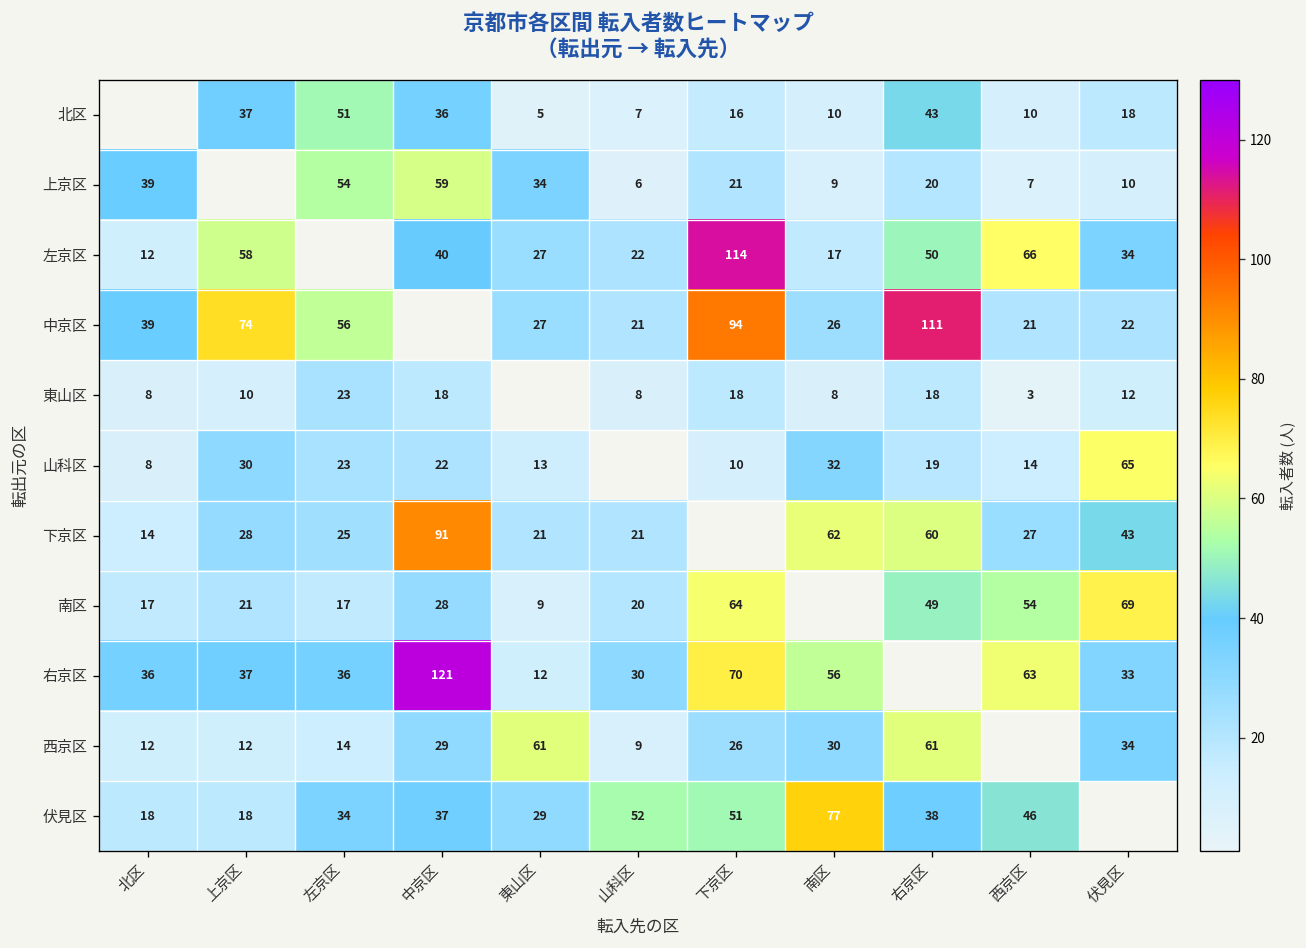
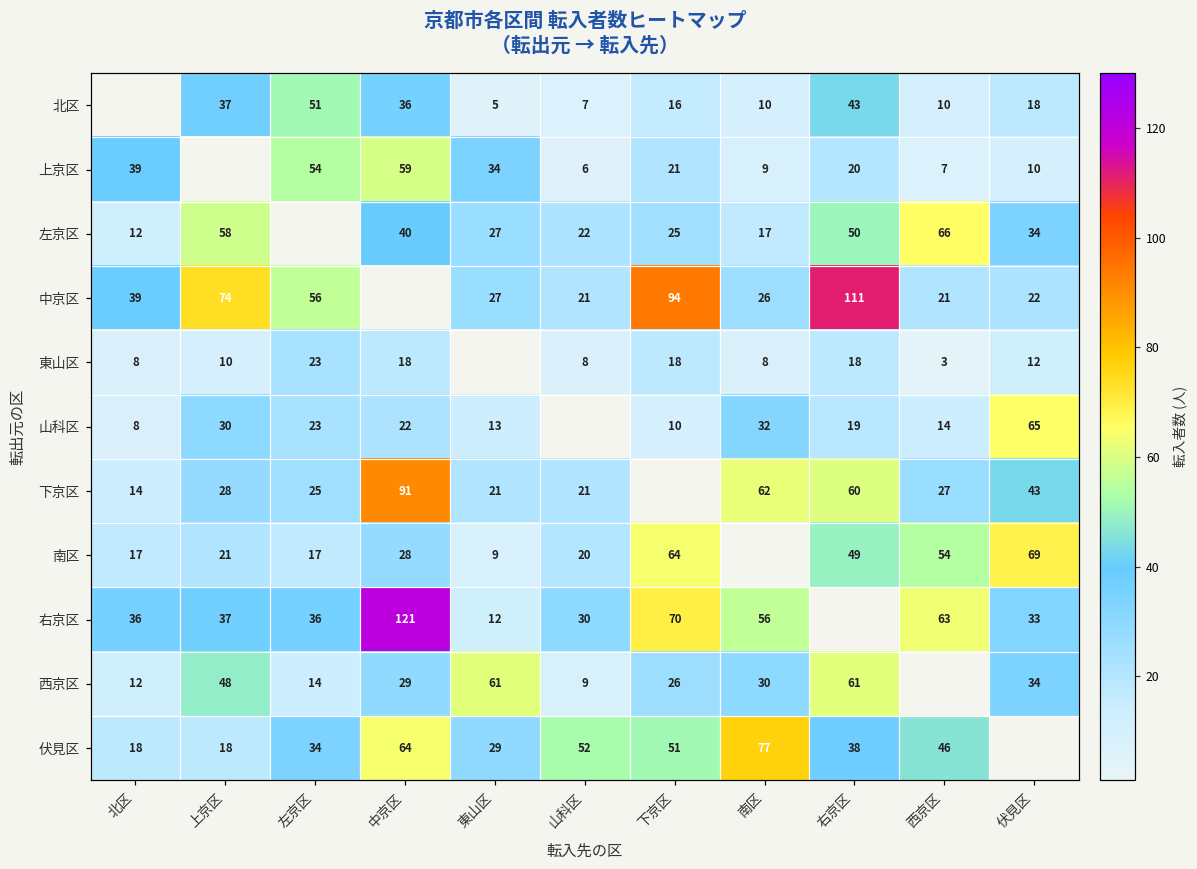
  {
    "北区": {
      "上京区": 37,
      "左京区": 51,
      "中京区": 36,
      "東山区": 5,
      "山科区": 7,
      "下京区": 16,
      "南区": 10,
      "右京区": 43,
      "西京区": 10,
      "伏見区": 18
    },
    "上京区": {
      "北区": 39,
      "左京区": 54,
      "中京区": 59,
      "東山区": 34,
      "山科区": 6,
      "下京区": 21,
      "南区": 9,
      "右京区": 20,
      "西京区": 7,
      "伏見区": 10
    },
    "左京区": {
      "北区": 12,
      "上京区": 58,
      "中京区": 40,
      "東山区": 27,
      "山科区": 22,
-     "下京区": 114,
+     "下京区": 25,
      "南区": 17,
      "右京区": 50,
      "西京区": 66,
      "伏見区": 34
    },
    "中京区": {
      "北区": 39,
      "上京区": 74,
      "左京区": 56,
      "東山区": 27,
      "山科区": 21,
      "下京区": 94,
      "南区": 26,
      "右京区": 111,
      "西京区": 21,
      "伏見区": 22
    },
    "東山区": {
      "北区": 8,
      "上京区": 10,
      "左京区": 23,
      "中京区": 18,
      "山科区": 8,
      "下京区": 18,
      "南区": 8,
      "右京区": 18,
      "西京区": 3,
      "伏見区": 12
    },
    "山科区": {
      "北区": 8,
      "上京区": 30,
      "左京区": 23,
      "中京区": 22,
      "東山区": 13,
      "下京区": 10,
      "南区": 32,
      "右京区": 19,
      "西京区": 14,
      "伏見区": 65
    },
    "下京区": {
      "北区": 14,
      "上京区": 28,
      "左京区": 25,
      "中京区": 91,
      "東山区": 21,
      "山科区": 21,
      "南区": 62,
      "右京区": 60,
      "西京区": 27,
      "伏見区": 43
    },
    "南区": {
      "北区": 17,
      "上京区": 21,
      "左京区": 17,
      "中京区": 28,
      "東山区": 9,
      "山科区": 20,
      "下京区": 64,
      "右京区": 49,
      "西京区": 54,
      "伏見区": 69
    },
    "右京区": {
      "北区": 36,
      "上京区": 37,
      "左京区": 36,
      "中京区": 121,
      "東山区": 12,
      "山科区": 30,
      "下京区": 70,
      "南区": 56,
      "西京区": 63,
      "伏見区": 33
    },
    "西京区": {
      "北区": 12,
-     "上京区": 12,
+     "上京区": 48,
      "左京区": 14,
      "中京区": 29,
      "東山区": 61,
      "山科区": 9,
      "下京区": 26,
      "南区": 30,
      "右京区": 61,
      "伏見区": 34
    },
    "伏見区": {
      "北区": 18,
      "上京区": 18,
      "左京区": 34,
-     "中京区": 37,
+     "中京区": 64,
      "東山区": 29,
      "山科区": 52,
      "下京区": 51,
      "南区": 77,
      "右京区": 38,
      "西京区": 46
    }
  }
